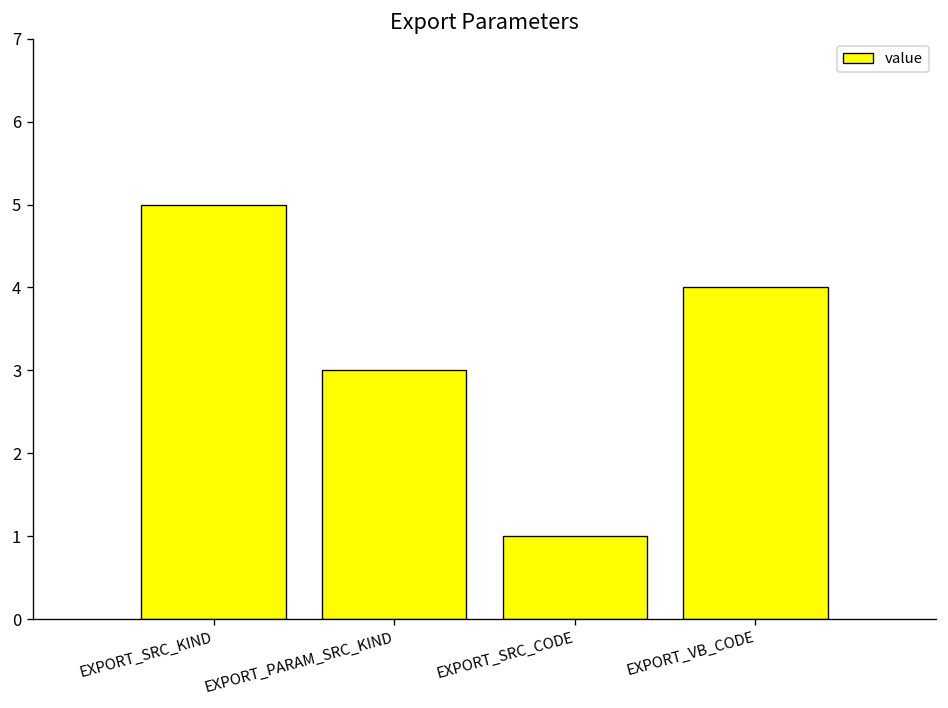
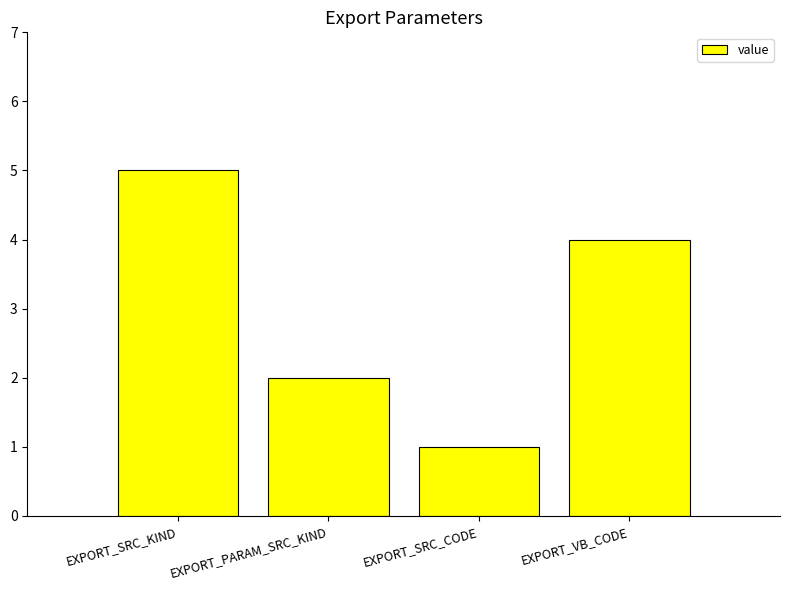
  {
    "EXPORT_SRC_KIND": 5,
-   "EXPORT_PARAM_SRC_KIND": 3,
+   "EXPORT_PARAM_SRC_KIND": 2,
    "EXPORT_SRC_CODE": 1,
    "EXPORT_VB_CODE": 4
  }
